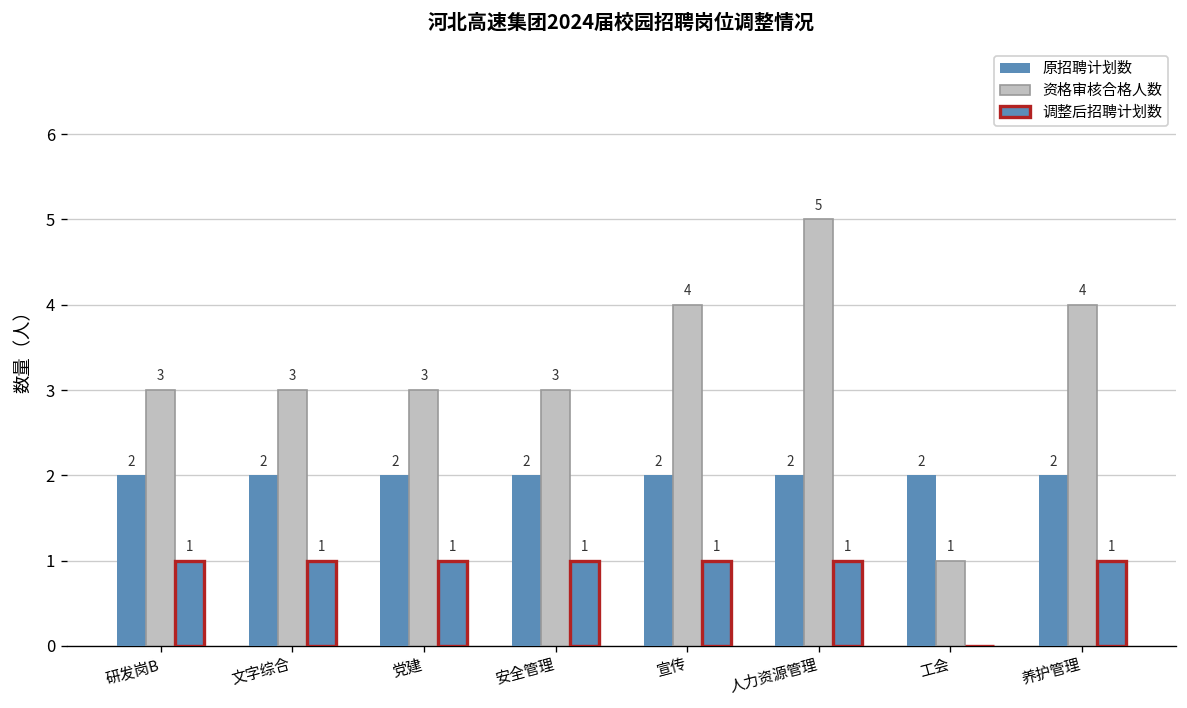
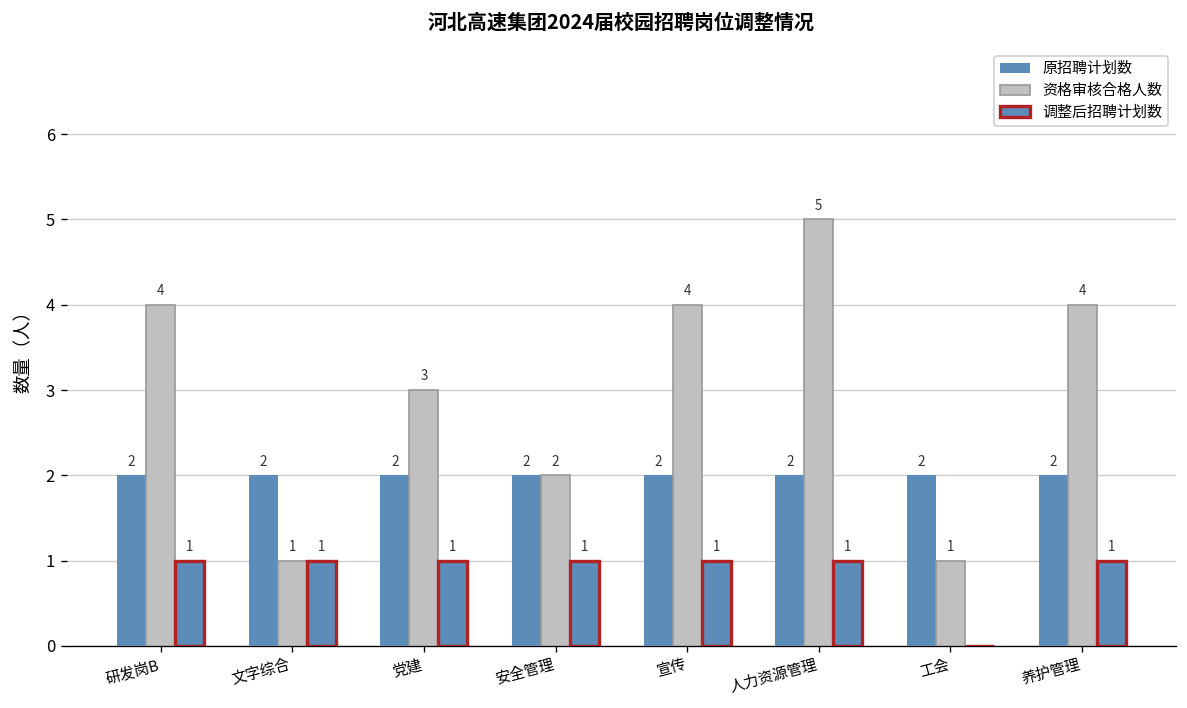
  {
    "资格审核合格人数": {
-     "研发岗B": 3,
-     "文字综合": 3,
+     "研发岗B": 4,
+     "文字综合": 1,
      "党建": 3,
-     "安全管理": 3,
+     "安全管理": 2,
      "宣传": 4,
      "人力资源管理": 5,
      "工会": 1,
      "养护管理": 4
    }
  }
